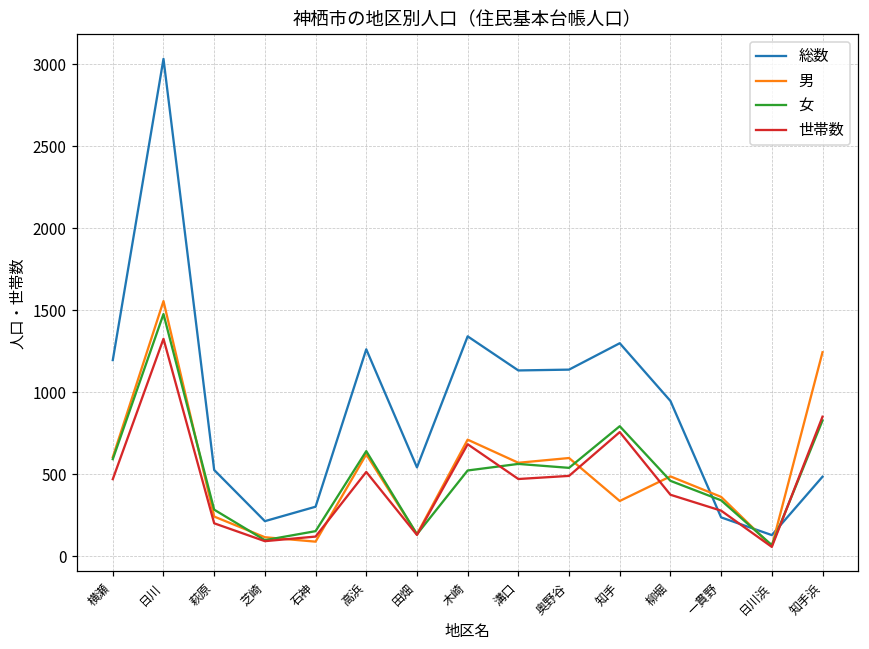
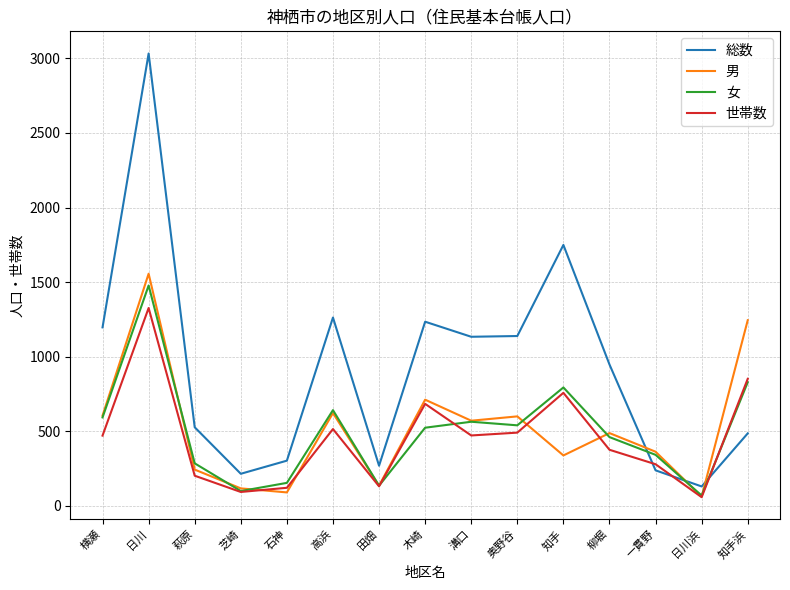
  {
    "総数": {
      "横瀬": 1200,
      "日川": 3030,
      "萩原": 530,
      "芝崎": 210,
      "石神": 300,
      "高浜": 1260,
-     "田畑": 540,
-     "木崎": 1340,
+     "田畑": 270,
+     "木崎": 1230,
      "溝口": 1130,
      "奥野谷": 1140,
-     "知手": 1300,
+     "知手": 1750,
      "柳堀": 950,
      "一貫野": 240,
      "日川浜": 130,
      "知手浜": 490
    },
    "男": {
      "日川": 1560,
      "萩原": 240,
      "芝崎": 120,
      "石神": 90,
      "高浜": 620,
      "木崎": 710,
      "奥野谷": 600,
      "知手": 340,
      "柳堀": 490,
      "一貫野": 360,
      "知手浜": 1240
    },
    "女": {
      "日川": 1480,
      "萩原": 280,
      "石神": 150,
      "高浜": 640,
      "木崎": 520,
      "奥野谷": 540,
      "知手": 790,
      "柳堀": 460,
      "一貫野": 340,
      "知手浜": 830
    },
    "世帯数": {
      "横瀬": 470,
      "日川": 1330,
      "萩原": 200,
      "石神": 120,
      "高浜": 510,
      "木崎": 680,
      "溝口": 470,
      "奥野谷": 490,
      "知手": 760,
      "柳堀": 380,
      "一貫野": 280,
      "知手浜": 850
    }
  }
